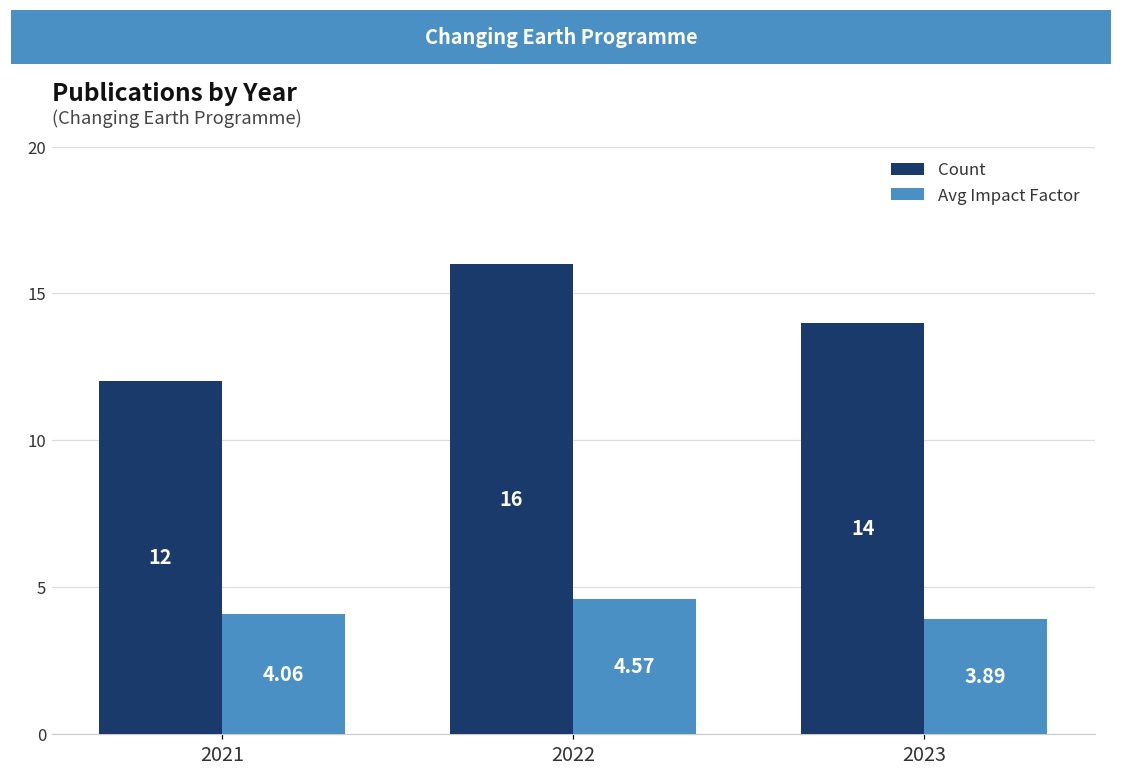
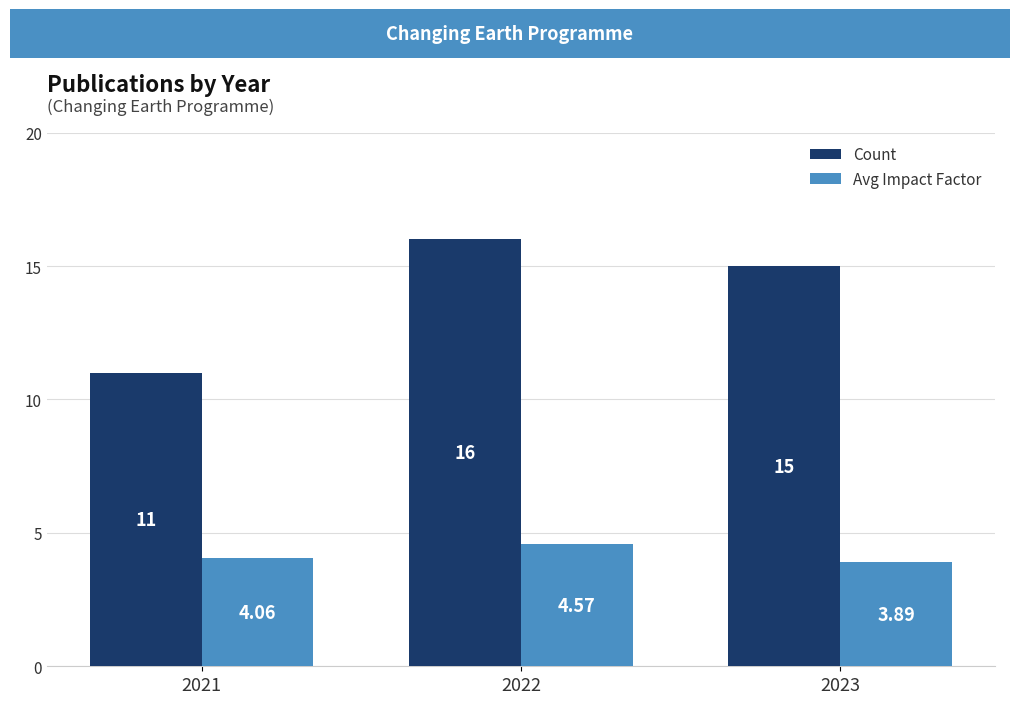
  {
    "Count": {
-     "2021": 12,
+     "2021": 11,
      "2022": 16,
-     "2023": 14
+     "2023": 15
    },
    "Avg Impact Factor": {
      "2021": 4.06,
      "2022": 4.57,
      "2023": 3.89
    }
  }
